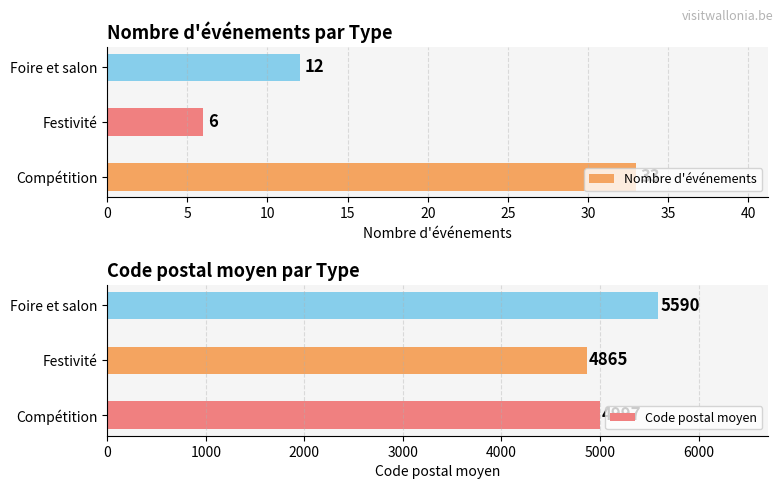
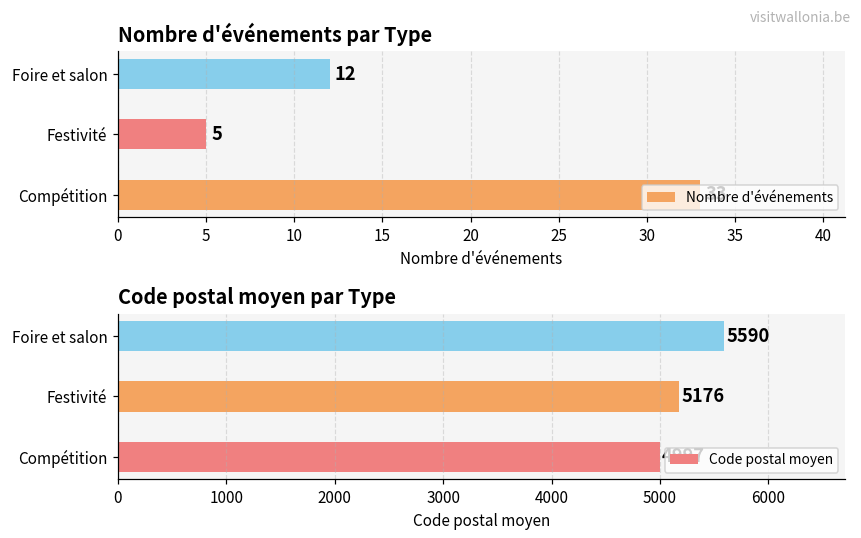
  {
    "Nombre d'événements par Type": {
      "Foire et salon": 12,
-     "Festivité": 6
+     "Festivité": 5
    },
    "Code postal moyen par Type": {
      "Foire et salon": 5590,
-     "Festivité": 4865
+     "Festivité": 5176
    }
  }
